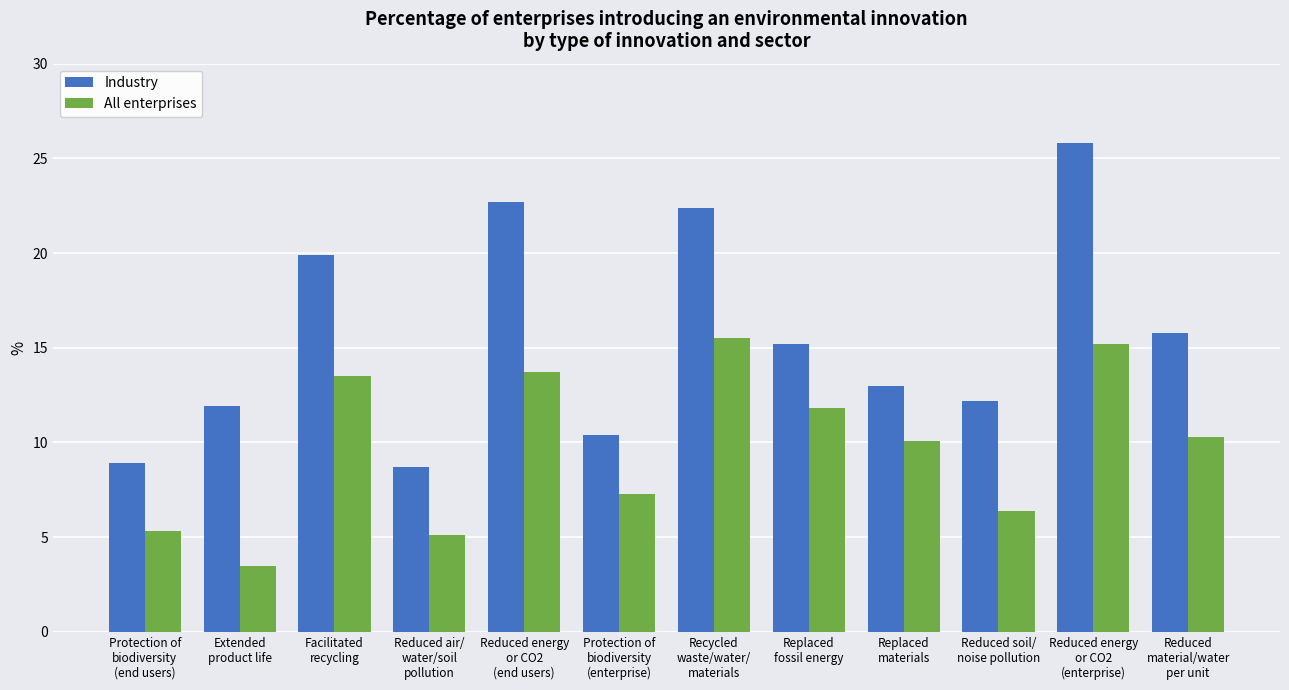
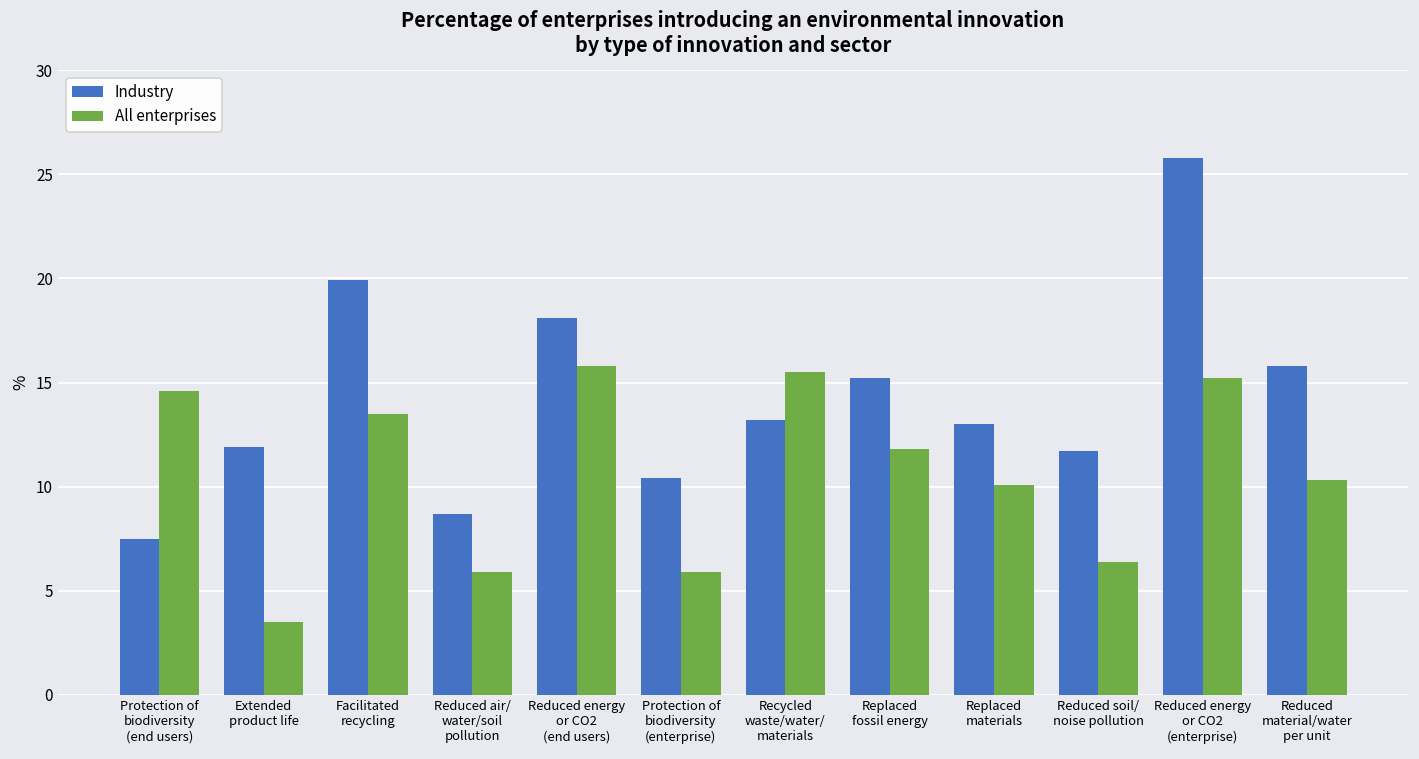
  {
    "Industry": {
-     "Protection of biodiversity (end users)": 8.9,
+     "Protection of biodiversity (end users)": 7.5,
      "Extended product life": 11.9,
      "Facilitated recycling": 19.9,
      "Reduced air/ water/soil pollution": 8.7,
-     "Reduced energy or CO2 (end users)": 22.7,
+     "Reduced energy or CO2 (end users)": 18.1,
      "Protection of biodiversity (enterprise)": 10.4,
-     "Recycled waste/water/ materials": 22.4,
+     "Recycled waste/water/ materials": 13.2,
      "Replaced fossil energy": 15.2,
      "Replaced materials": 13.0,
-     "Reduced soil/ noise pollution": 12.2,
+     "Reduced soil/ noise pollution": 11.7,
      "Reduced energy or CO2 (enterprise)": 25.8,
      "Reduced material/water per unit": 15.8
    },
    "All enterprises": {
-     "Protection of biodiversity (end users)": 5.3,
+     "Protection of biodiversity (end users)": 14.6,
      "Extended product life": 3.5,
      "Facilitated recycling": 13.5,
-     "Reduced air/ water/soil pollution": 5.1,
-     "Reduced energy or CO2 (end users)": 13.7,
-     "Protection of biodiversity (enterprise)": 7.3,
+     "Reduced air/ water/soil pollution": 5.9,
+     "Reduced energy or CO2 (end users)": 15.8,
+     "Protection of biodiversity (enterprise)": 5.9,
      "Recycled waste/water/ materials": 15.5,
      "Replaced fossil energy": 11.8,
      "Replaced materials": 10.1,
      "Reduced soil/ noise pollution": 6.4,
      "Reduced energy or CO2 (enterprise)": 15.2,
      "Reduced material/water per unit": 10.3
    }
  }
